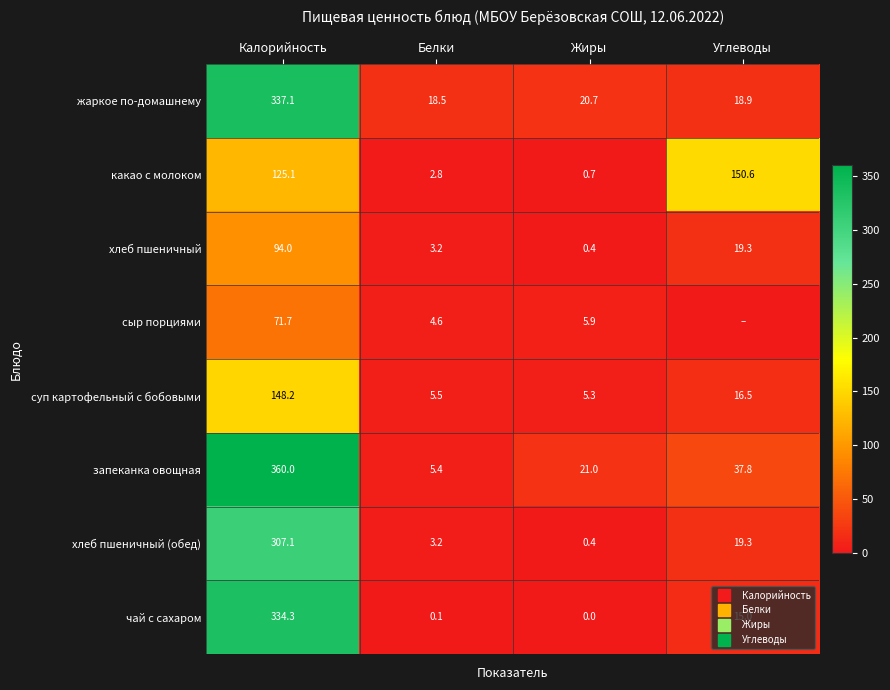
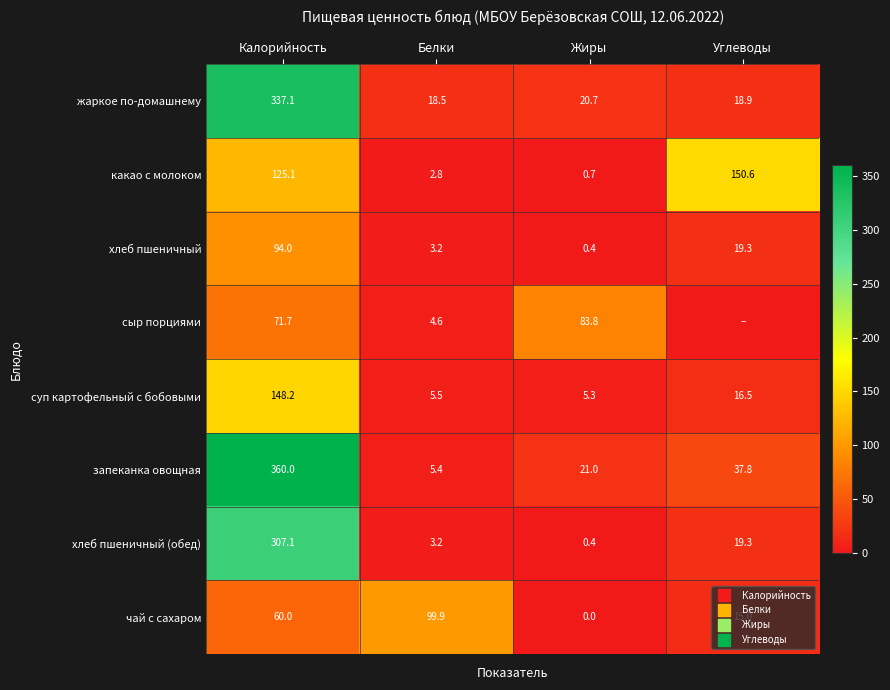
  {
    "жаркое по-домашнему": {
      "Калорийность": 337.1,
      "Белки": 18.5,
      "Жиры": 20.7,
      "Углеводы": 18.9
    },
    "какао с молоком": {
      "Калорийность": 125.1,
      "Белки": 2.8,
      "Жиры": 0.7,
      "Углеводы": 150.6
    },
    "хлеб пшеничный": {
      "Калорийность": 94.0,
      "Белки": 3.2,
      "Жиры": 0.4,
      "Углеводы": 19.3
    },
    "сыр порциями": {
      "Калорийность": 71.7,
      "Белки": 4.6,
-     "Жиры": 5.9
+     "Жиры": 83.8
    },
    "суп картофельный с бобовыми": {
      "Калорийность": 148.2,
      "Белки": 5.5,
      "Жиры": 5.3,
      "Углеводы": 16.5
    },
    "запеканка овощная": {
      "Калорийность": 360.0,
      "Белки": 5.4,
      "Жиры": 21.0,
      "Углеводы": 37.8
    },
    "хлеб пшеничный (обед)": {
      "Калорийность": 307.1,
      "Белки": 3.2,
      "Жиры": 0.4,
      "Углеводы": 19.3
    },
    "чай с сахаром": {
-     "Калорийность": 334.3,
-     "Белки": 0.1,
+     "Калорийность": 60.0,
+     "Белки": 99.9,
      "Жиры": 0.0
    }
  }
